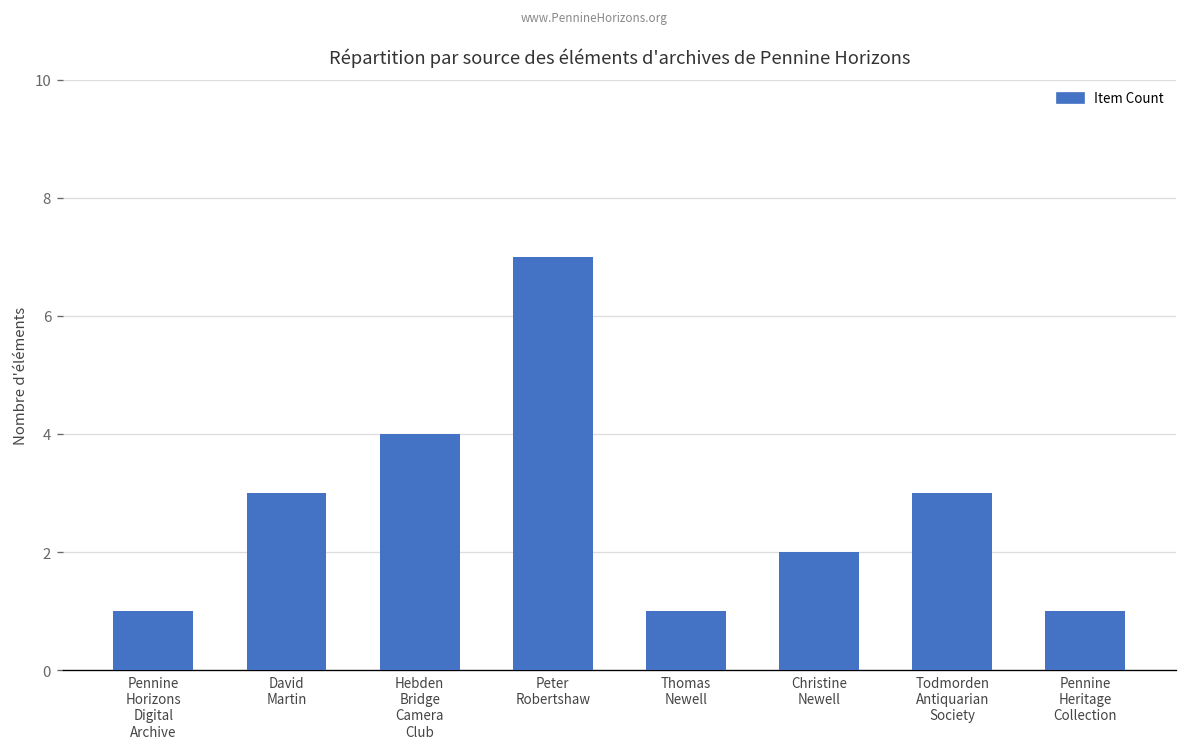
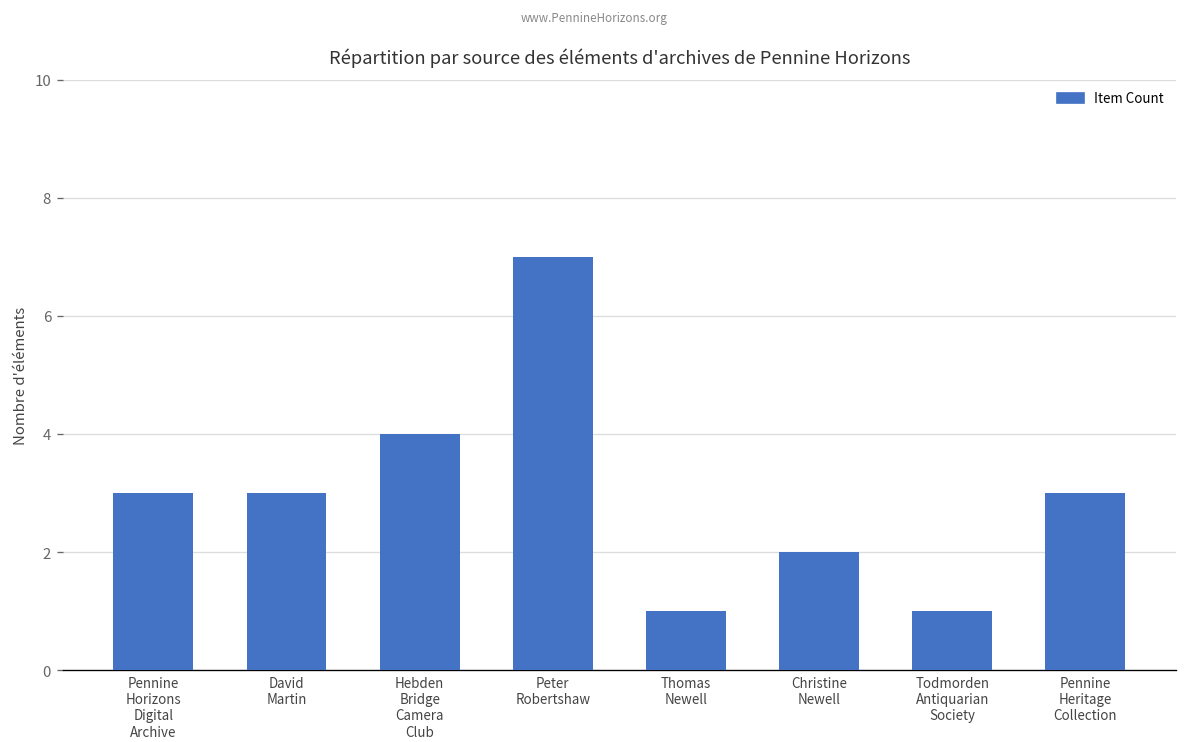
  {
-   "Pennine Horizons Digital Archive": 1,
+   "Pennine Horizons Digital Archive": 3,
    "David Martin": 3,
    "Hebden Bridge Camera Club": 4,
    "Peter Robertshaw": 7,
    "Thomas Newell": 1,
    "Christine Newell": 2,
-   "Todmorden Antiquarian Society": 3,
-   "Pennine Heritage Collection": 1
+   "Todmorden Antiquarian Society": 1,
+   "Pennine Heritage Collection": 3
  }
